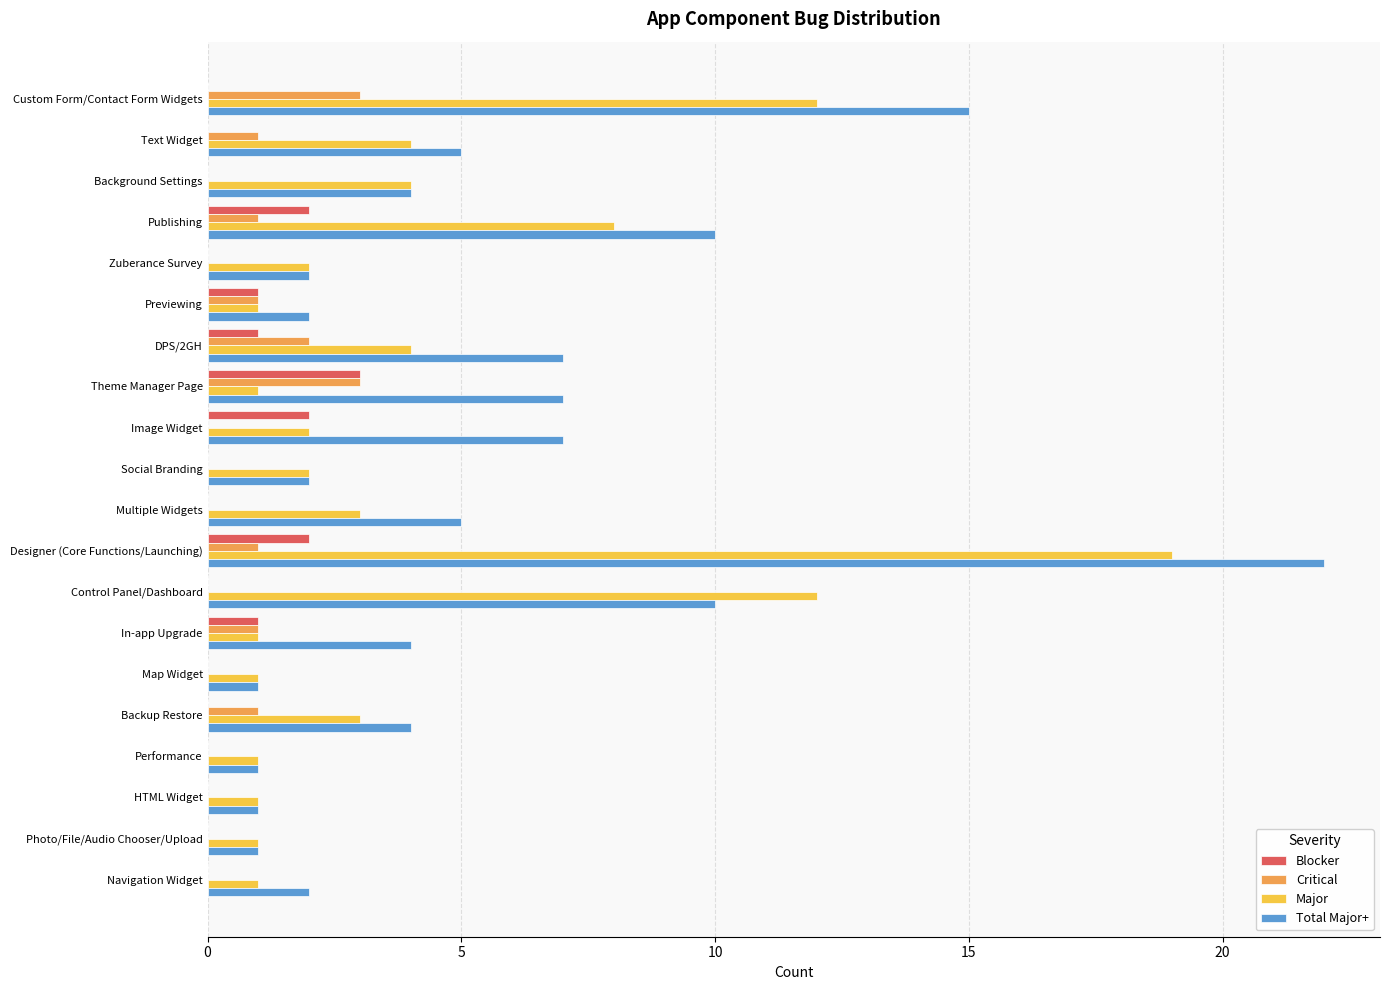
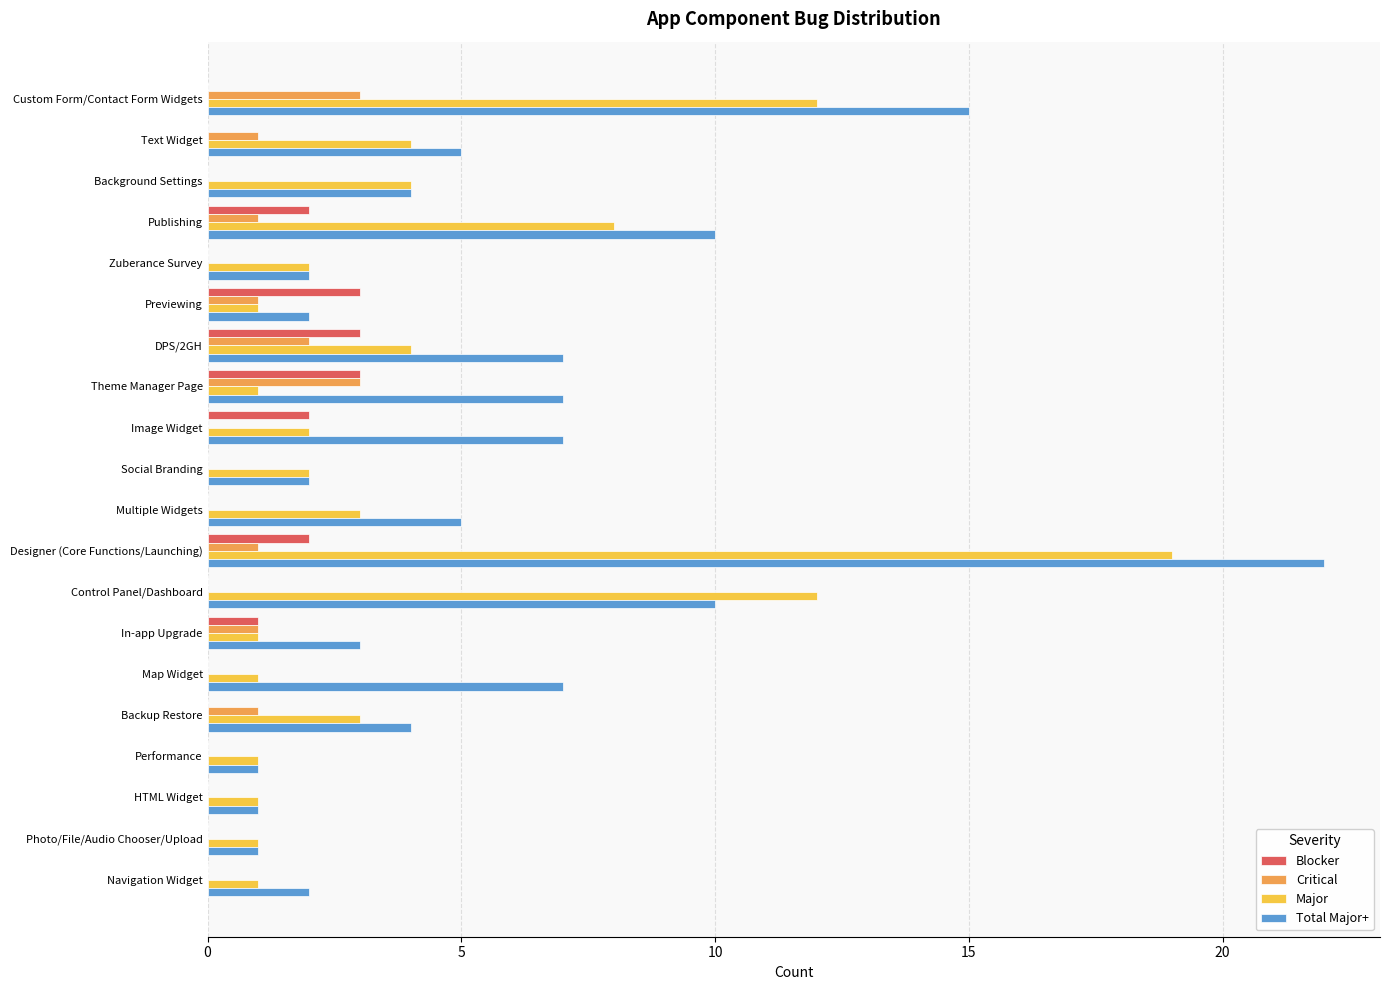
  {
    "Blocker": {
      "Custom Form/Contact Form Widgets": 0,
      "Text Widget": 0,
      "Background Settings": 0,
      "Publishing": 2,
      "Zuberance Survey": 0,
-     "Previewing": 1,
-     "DPS/2GH": 1,
+     "Previewing": 3,
+     "DPS/2GH": 3,
      "Theme Manager Page": 3,
      "Image Widget": 2,
      "Social Branding": 0,
      "Multiple Widgets": 0,
      "Designer (Core Functions/Launching)": 2,
      "Control Panel/Dashboard": 0,
      "In-app Upgrade": 1,
      "Map Widget": 0,
      "Backup Restore": 0,
      "Performance": 0,
      "HTML Widget": 0,
      "Photo/File/Audio Chooser/Upload": 0,
      "Navigation Widget": 0
    },
    "Total Major+": {
      "Custom Form/Contact Form Widgets": 15,
      "Text Widget": 5,
      "Background Settings": 4,
      "Publishing": 10,
      "Zuberance Survey": 2,
      "Previewing": 2,
      "DPS/2GH": 7,
      "Theme Manager Page": 7,
      "Image Widget": 7,
      "Social Branding": 2,
      "Multiple Widgets": 5,
      "Designer (Core Functions/Launching)": 22,
      "Control Panel/Dashboard": 10,
-     "In-app Upgrade": 4,
-     "Map Widget": 1,
+     "In-app Upgrade": 3,
+     "Map Widget": 7,
      "Backup Restore": 4,
      "Performance": 1,
      "HTML Widget": 1,
      "Photo/File/Audio Chooser/Upload": 1,
      "Navigation Widget": 2
    }
  }
